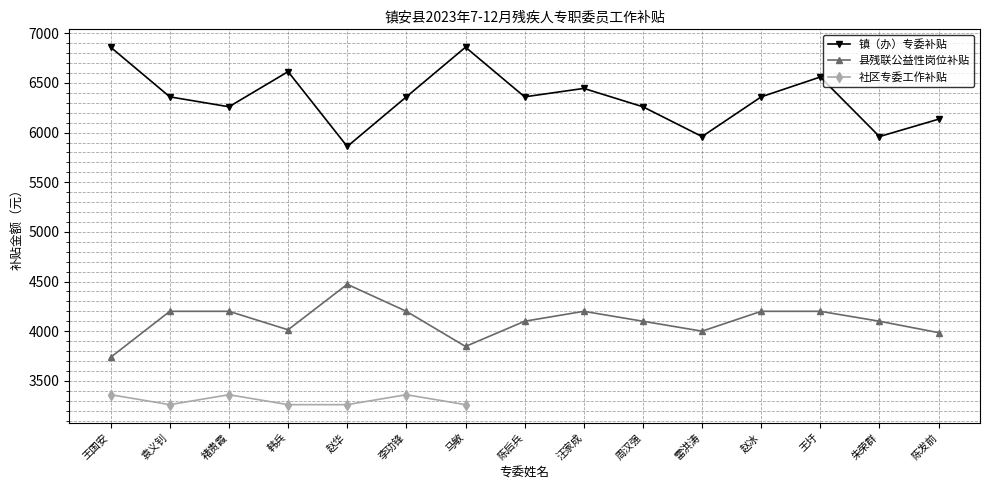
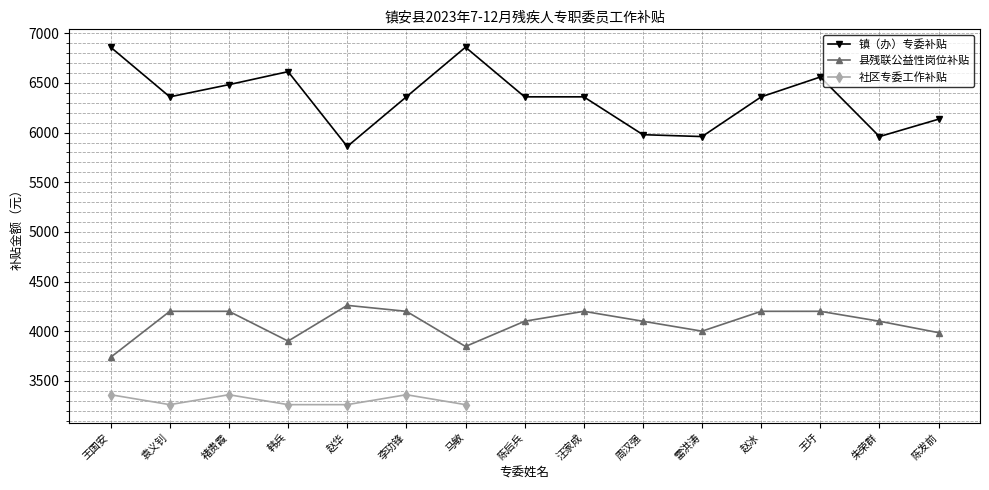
  {
    "镇（办）专委补贴": {
      "王国安": 6900,
      "袁义钊": 6400,
-     "褚贵霞": 6300,
+     "褚贵霞": 6500,
      "韩兵": 6600,
      "赵华": 5900,
      "李功锋": 6400,
      "马敏": 6900,
      "陈后兵": 6400,
-     "汪家成": 6450,
-     "周汉强": 6300,
+     "汪家成": 6360,
+     "周汉强": 6000,
      "雷洪涛": 6000,
      "赵冰": 6400,
      "王圩": 6600,
      "朱荣群": 6000,
      "陈发前": 6100
    },
    "县残联公益性岗位补贴": {
      "王国安": 3700,
      "袁义钊": 4200,
      "褚贵霞": 4200,
-     "韩兵": 4000,
-     "赵华": 4500,
+     "韩兵": 3900,
+     "赵华": 4300,
      "李功锋": 4200,
      "马敏": 3800,
      "陈后兵": 4100,
      "汪家成": 4200,
      "周汉强": 4100,
      "雷洪涛": 4000,
      "赵冰": 4200,
      "王圩": 4200,
      "朱荣群": 4100,
      "陈发前": 4000
    },
    "社区专委工作补贴": {
      "王国安": 3400,
      "袁义钊": 3300,
      "褚贵霞": 3400,
      "韩兵": 3300,
      "赵华": 3300,
      "李功锋": 3400,
      "马敏": 3300
    }
  }
